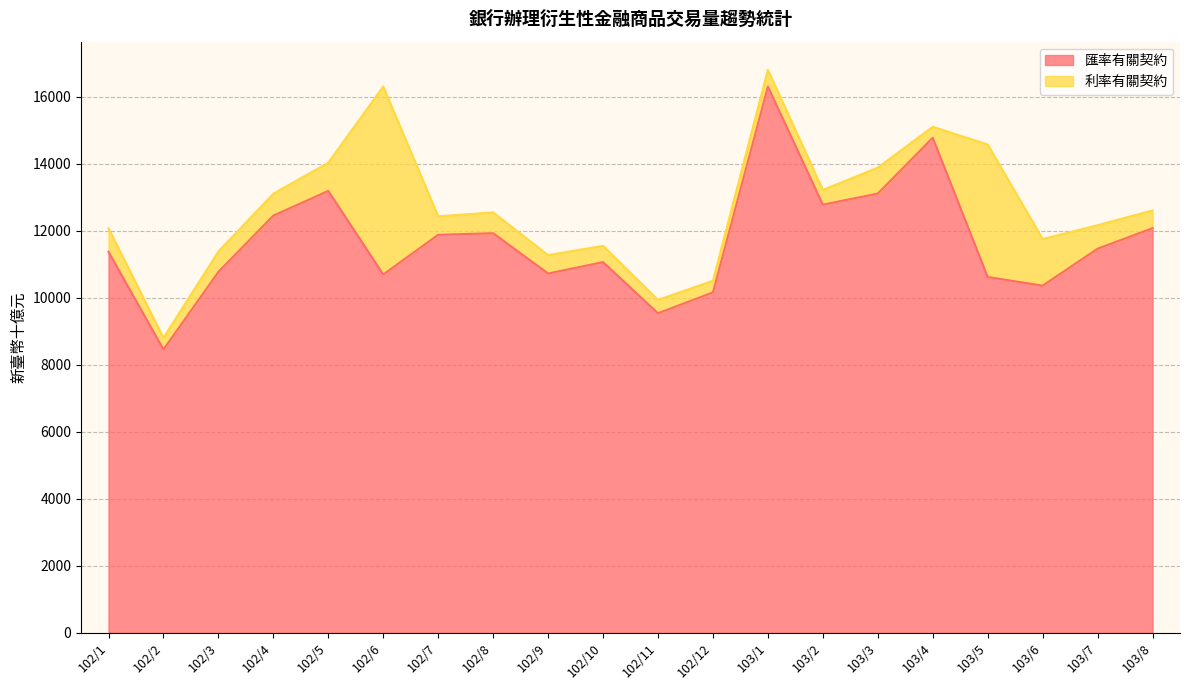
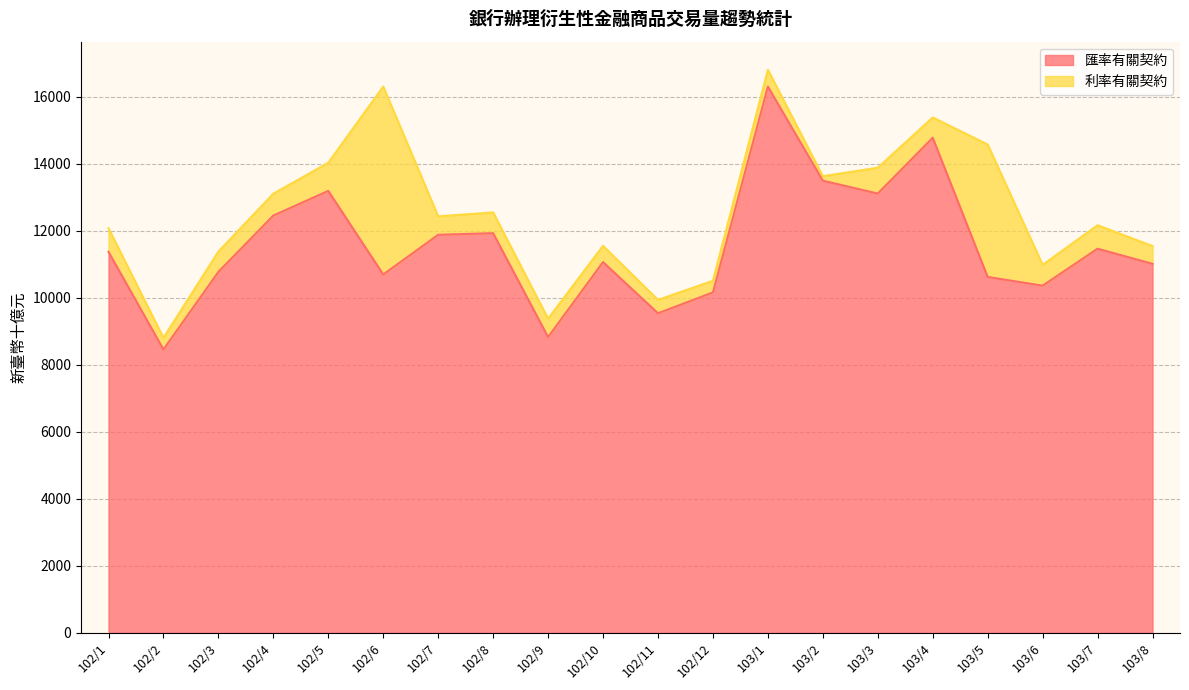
  {
    "匯率有關契約": {
      "102/1": 11400,
      "102/2": 8500,
      "102/3": 10800,
      "102/4": 12500,
      "102/5": 13200,
      "102/6": 10700,
      "102/7": 11900,
      "102/8": 11900,
-     "102/9": 10700,
+     "102/9": 8800,
      "102/10": 11100,
      "102/11": 9500,
      "102/12": 10200,
      "103/1": 16300,
-     "103/2": 12800,
+     "103/2": 13500,
      "103/3": 13100,
      "103/4": 14800,
      "103/5": 10600,
      "103/6": 10400,
      "103/7": 11500,
-     "103/8": 12100
+     "103/8": 11000
    },
    "利率有關契約": {
      "102/1": 700,
      "102/2": 300,
      "102/3": 600,
      "102/4": 700,
      "102/5": 800,
      "102/6": 5600,
      "102/7": 600,
      "102/8": 600,
      "102/9": 500,
      "102/10": 500,
      "102/11": 400,
      "102/12": 300,
      "103/1": 500,
-     "103/2": 400,
+     "103/2": 100,
      "103/3": 800,
-     "103/4": 300,
+     "103/4": 600,
      "103/5": 4000,
-     "103/6": 1400,
+     "103/6": 600,
      "103/7": 700,
      "103/8": 500
    }
  }
